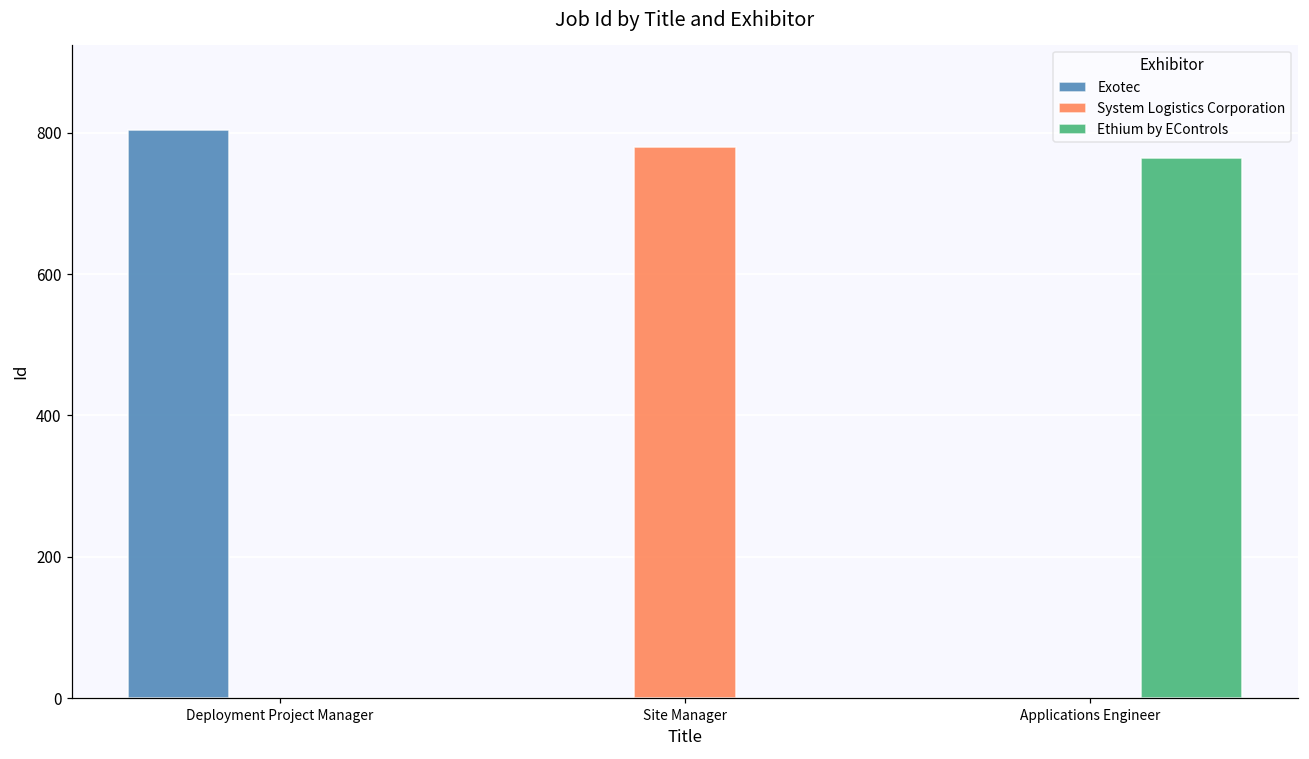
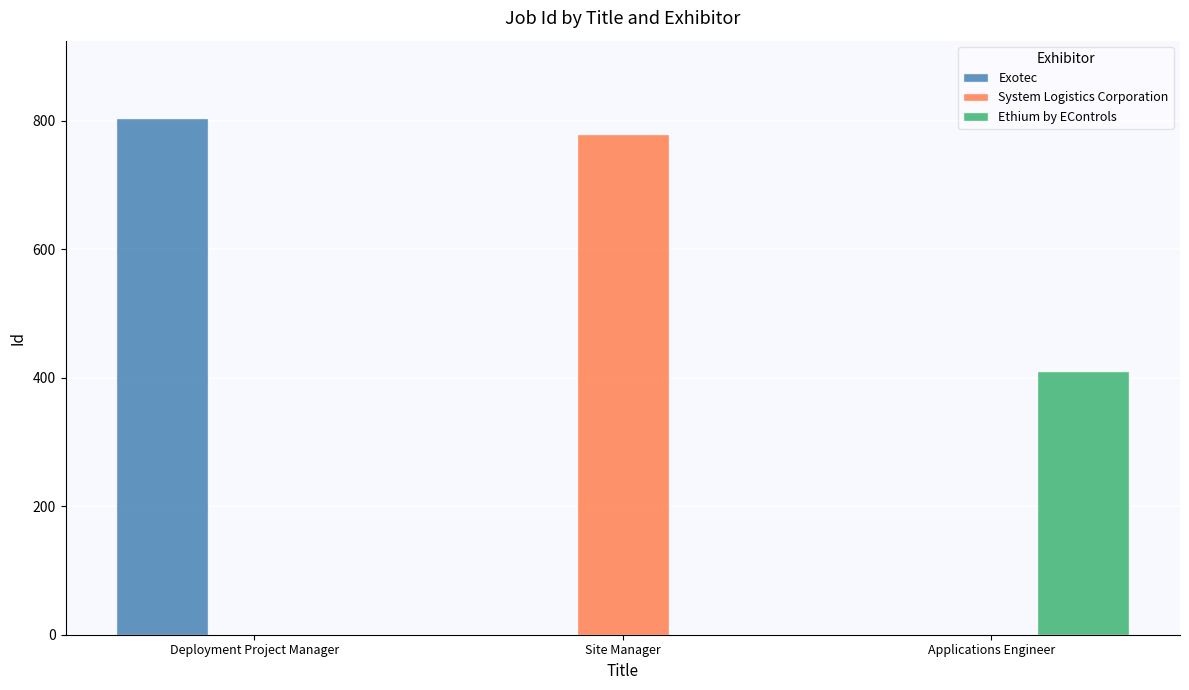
  {
    "Exotec": {
      "Deployment Project Manager": 800,
      "Site Manager": 0,
      "Applications Engineer": 0
    },
    "System Logistics Corporation": {
      "Deployment Project Manager": 0,
      "Site Manager": 780,
      "Applications Engineer": 0
    },
    "Ethium by EControls": {
      "Deployment Project Manager": 0,
      "Site Manager": 0,
-     "Applications Engineer": 760
+     "Applications Engineer": 410
    }
  }
